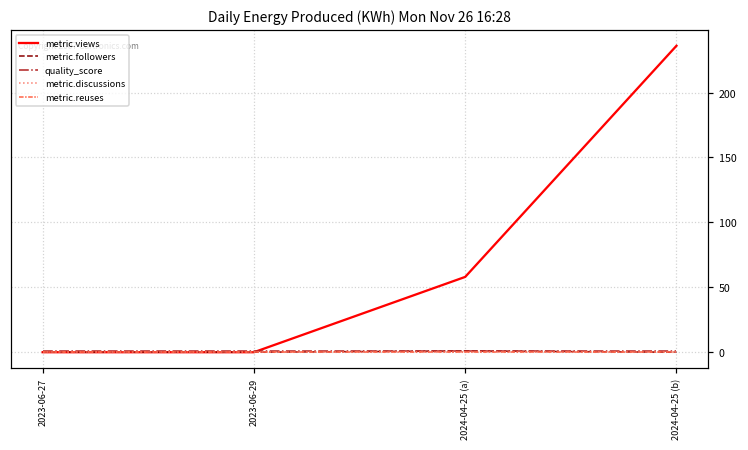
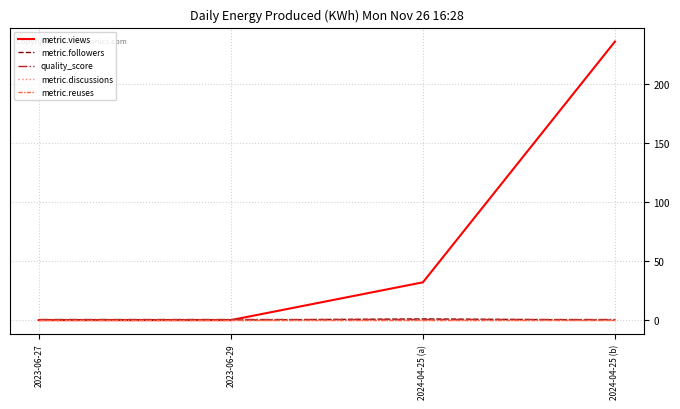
  {
    "metric.views": {
-     "2024-04-25 (a)": 58,
+     "2024-04-25 (a)": 32,
      "2024-04-25 (b)": 236
    }
  }
